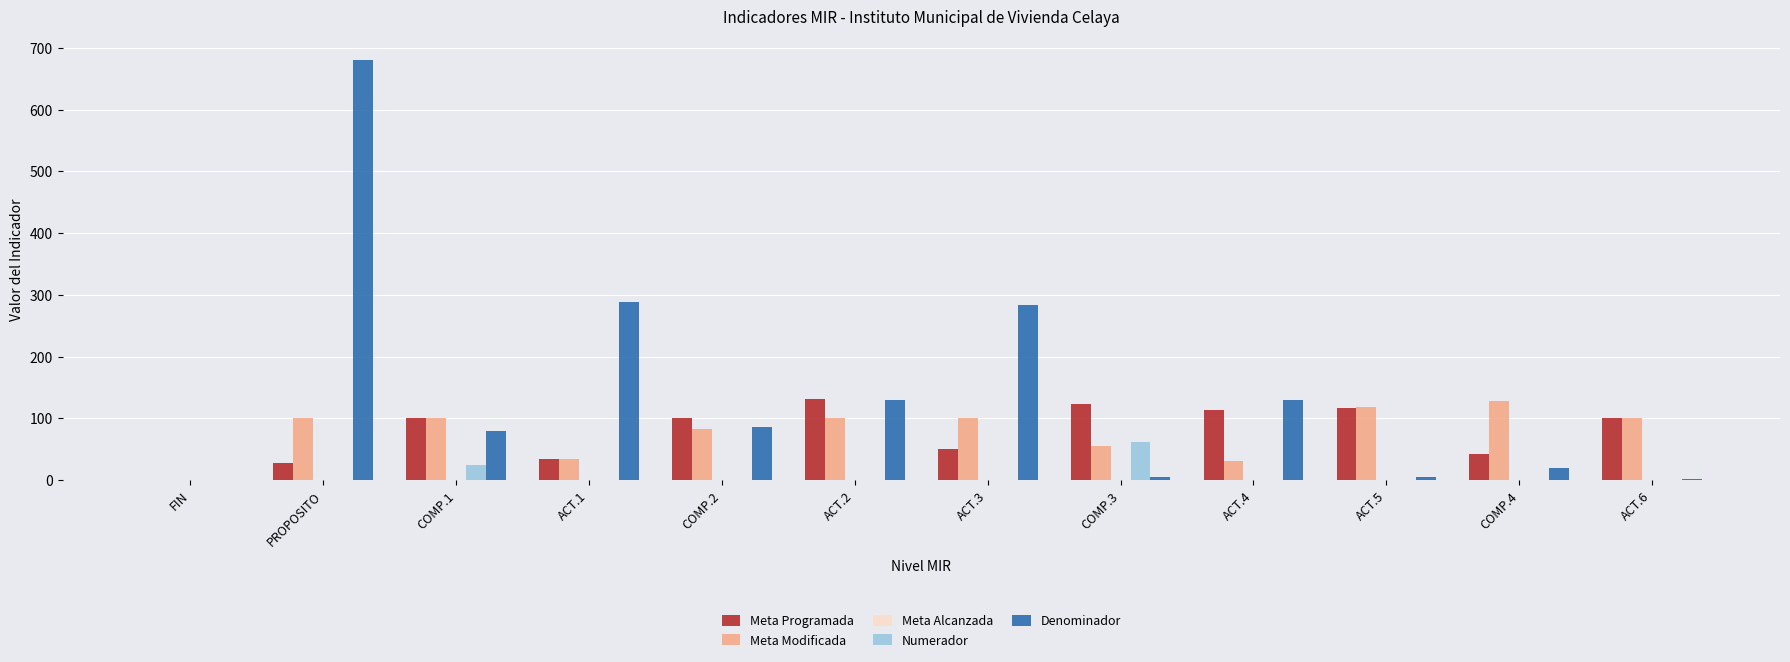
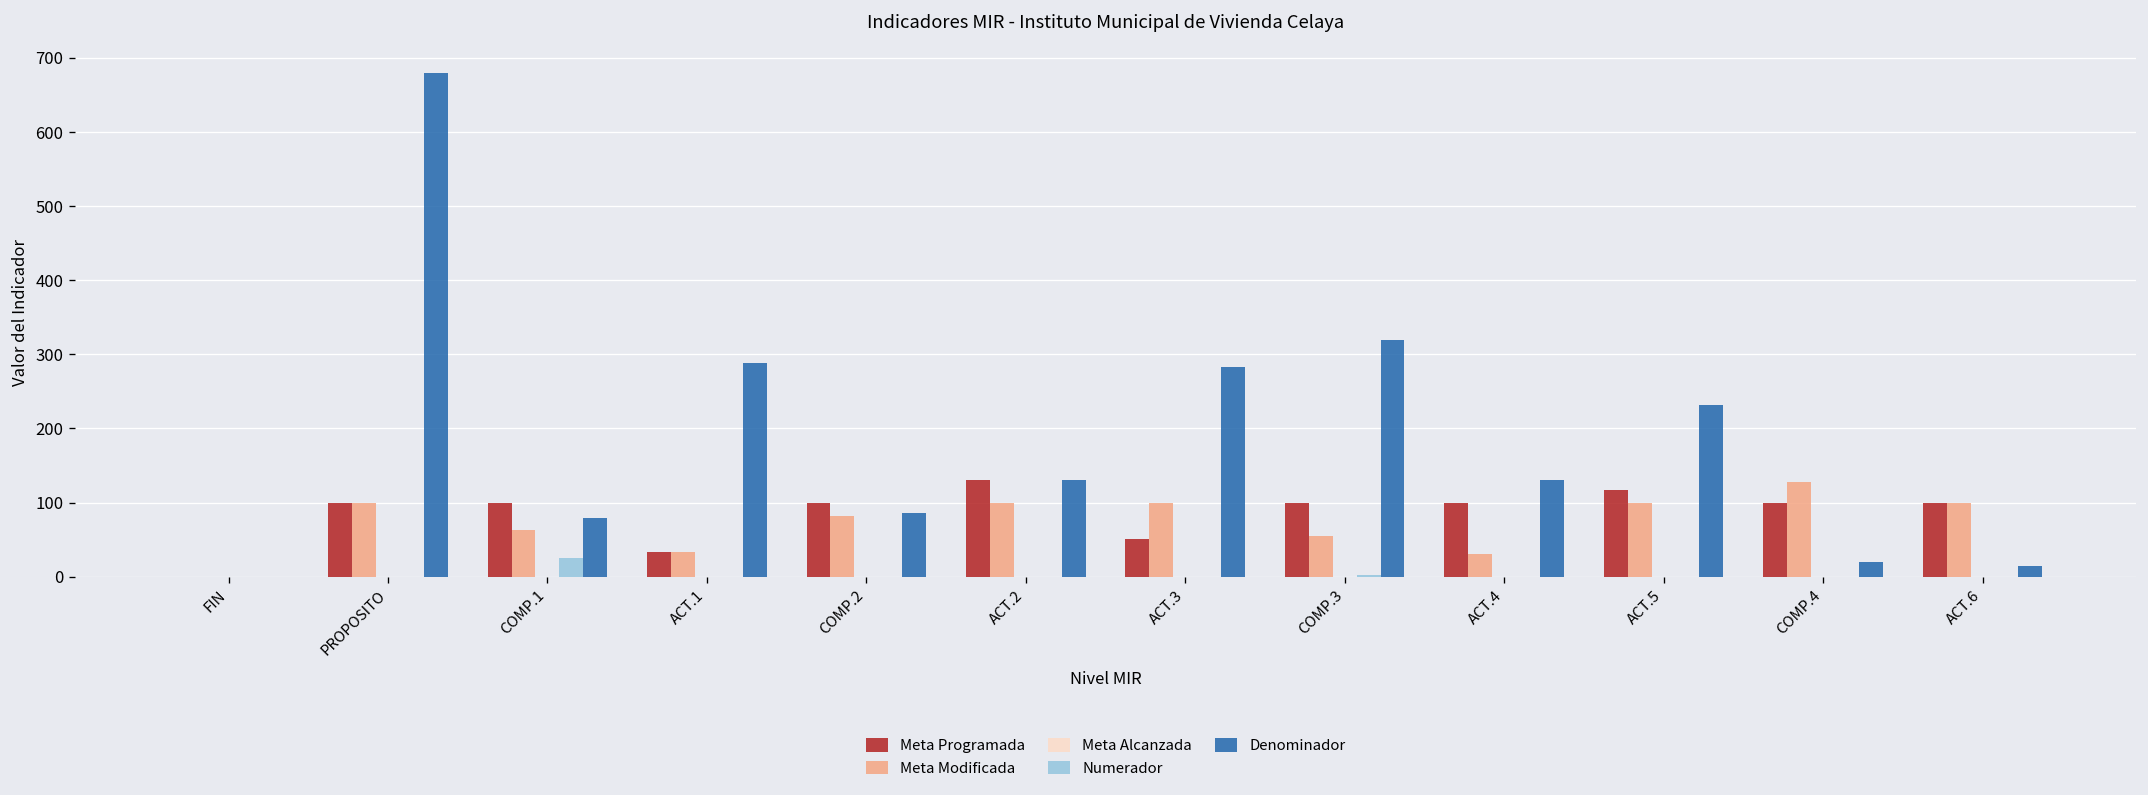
  {
    "Meta Programada": {
      "FIN": 0,
-     "PROPOSITO": 30,
+     "PROPOSITO": 100,
      "COMP.1": 100,
      "ACT.1": 30,
      "COMP.2": 100,
      "ACT.2": 130,
      "ACT.3": 50,
-     "COMP.3": 120,
-     "ACT.4": 110,
+     "COMP.3": 100,
+     "ACT.4": 100,
      "ACT.5": 120,
-     "COMP.4": 40,
+     "COMP.4": 100,
      "ACT.6": 100
    },
    "Meta Modificada": {
      "FIN": 0,
      "PROPOSITO": 100,
-     "COMP.1": 100,
+     "COMP.1": 60,
      "ACT.1": 30,
      "COMP.2": 80,
      "ACT.2": 100,
      "ACT.3": 100,
      "COMP.3": 60,
      "ACT.4": 30,
-     "ACT.5": 120,
+     "ACT.5": 100,
      "COMP.4": 130,
      "ACT.6": 100
    },
    "Meta Alcanzada": {
      "FIN": 0,
      "PROPOSITO": 0,
      "COMP.1": 0,
      "ACT.1": 0,
      "COMP.2": 0,
      "ACT.2": 0,
      "ACT.3": 0,
      "COMP.3": 0,
      "ACT.4": 0,
      "ACT.5": 0,
      "COMP.4": 0,
      "ACT.6": 0
    },
    "Numerador": {
      "FIN": 0,
      "PROPOSITO": 0,
      "COMP.1": 30,
      "ACT.1": 0,
      "COMP.2": 0,
      "ACT.2": 0,
      "ACT.3": 0,
-     "COMP.3": 60,
+     "COMP.3": 0,
      "ACT.4": 0,
      "ACT.5": 0,
      "COMP.4": 0,
      "ACT.6": 0
    },
    "Denominador": {
      "FIN": 0,
      "PROPOSITO": 680,
      "COMP.1": 80,
      "ACT.1": 290,
      "COMP.2": 90,
      "ACT.2": 130,
      "ACT.3": 280,
-     "COMP.3": 10,
+     "COMP.3": 320,
      "ACT.4": 130,
-     "ACT.5": 10,
+     "ACT.5": 230,
      "COMP.4": 20,
-     "ACT.6": 0
+     "ACT.6": 20
    }
  }
